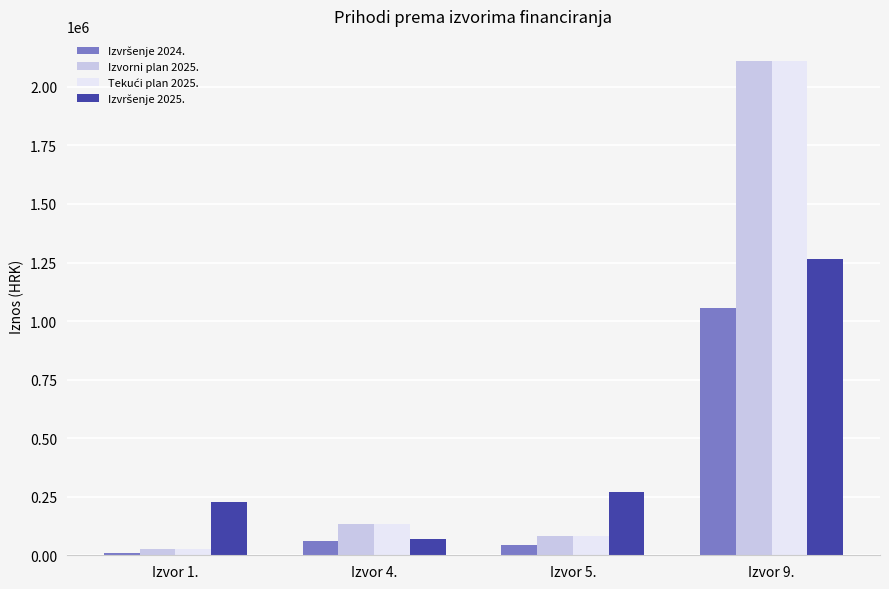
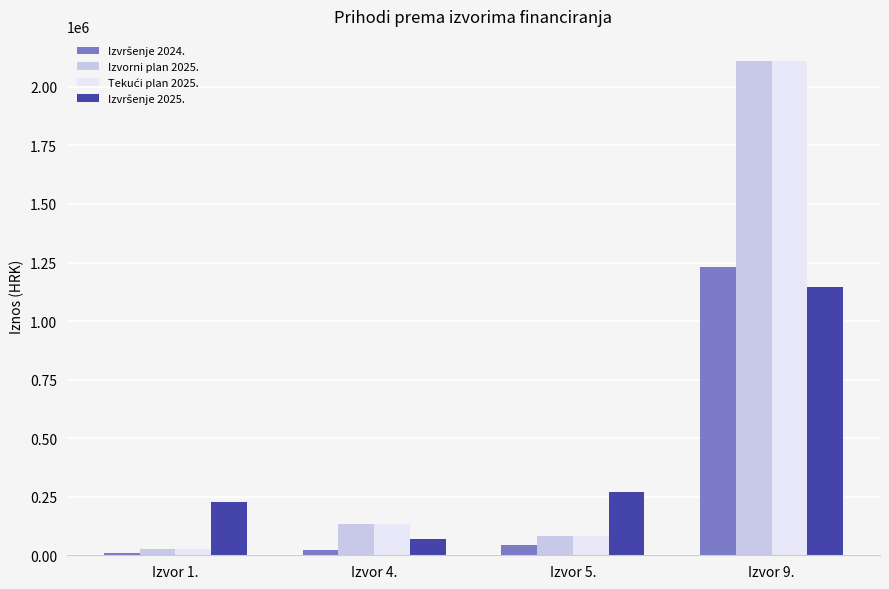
  {
    "Izvršenje 2024.": {
-     "Izvor 4.": 60000,
+     "Izvor 4.": 20000,
      "Izvor 5.": 40000,
-     "Izvor 9.": 1060000
+     "Izvor 9.": 1230000
    },
    "Izvršenje 2025.": {
      "Izvor 1.": 230000,
      "Izvor 4.": 70000,
      "Izvor 5.": 270000,
-     "Izvor 9.": 1270000
+     "Izvor 9.": 1150000
    }
  }
